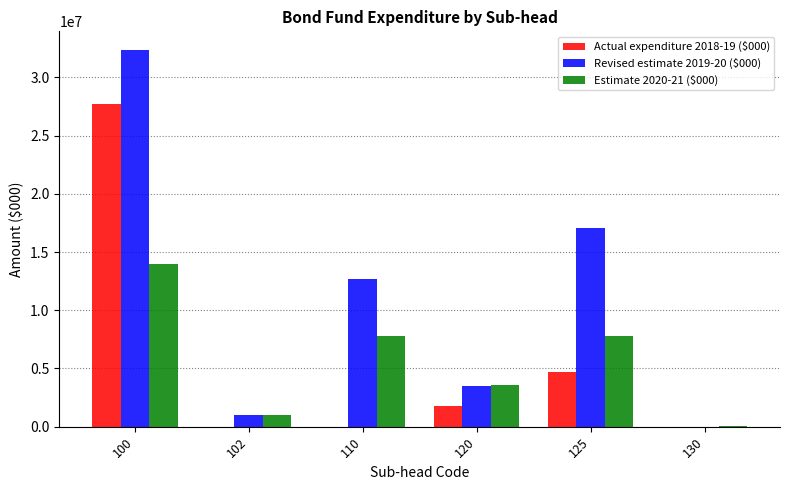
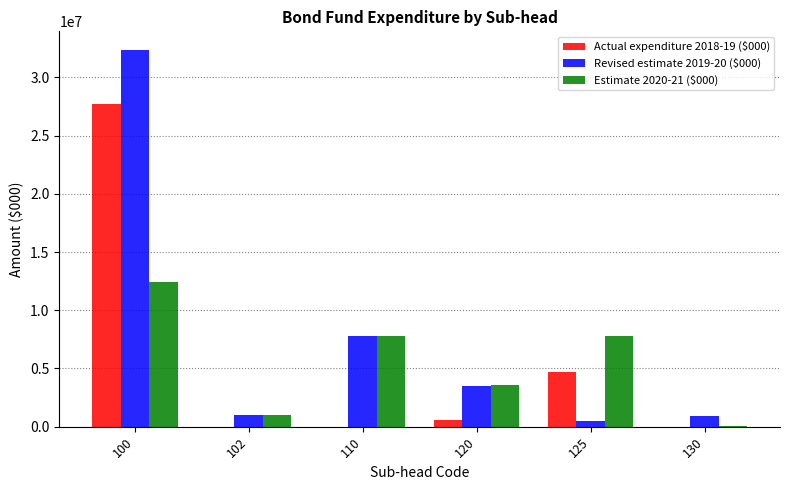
  {
    "Actual expenditure 2018-19 ($000)": {
      "100": 27700000,
      "102": 0,
      "110": 0,
-     "120": 1800000,
+     "120": 600000,
      "125": 4700000
    },
    "Revised estimate 2019-20 ($000)": {
      "100": 32300000,
      "102": 1000000,
-     "110": 12700000,
+     "110": 7800000,
      "120": 3500000,
-     "125": 17100000,
-     "130": 0
+     "125": 500000,
+     "130": 900000
    },
    "Estimate 2020-21 ($000)": {
-     "100": 14000000,
+     "100": 12400000,
      "102": 1000000,
      "110": 7800000,
      "120": 3600000,
      "125": 7800000
    }
  }
